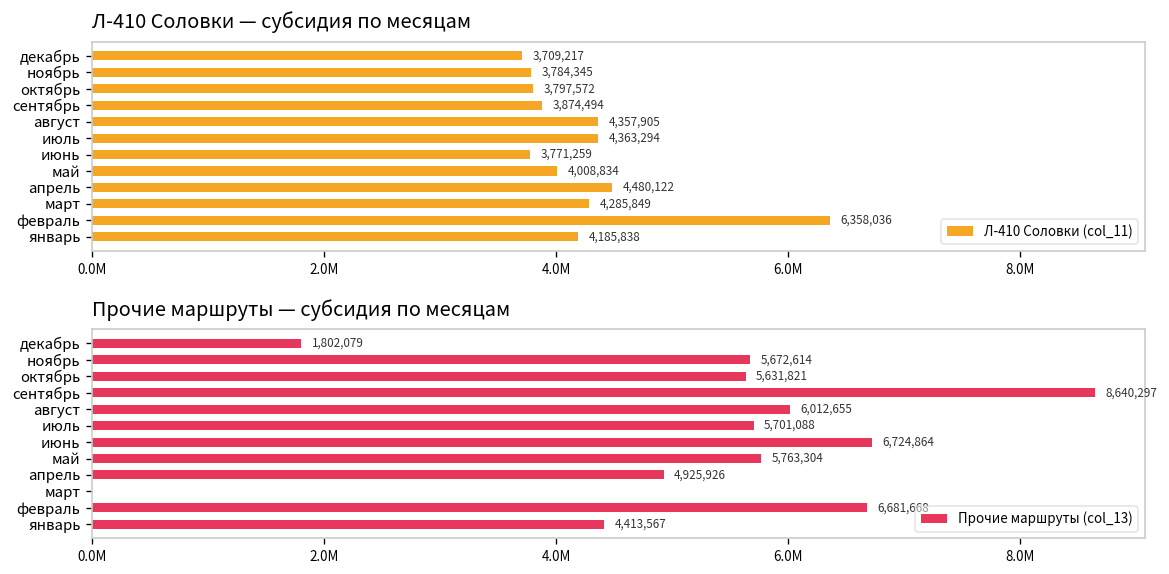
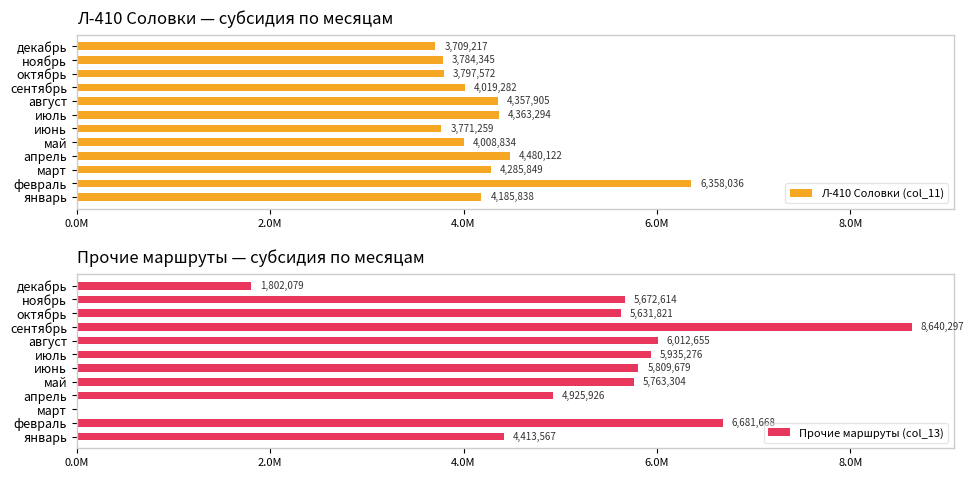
  {
    "Л-410 Соловки — субсидия по месяцам": {
      "декабрь": "3,709,217",
      "ноябрь": "3,784,345",
      "октябрь": "3,797,572",
-     "сентябрь": "3,874,494",
+     "сентябрь": "4,019,282",
      "август": "4,357,905",
      "июль": "4,363,294",
      "июнь": "3,771,259",
      "май": "4,008,834",
      "апрель": "4,480,122",
      "март": "4,285,849",
      "февраль": "6,358,036",
      "январь": "4,185,838"
    },
    "Прочие маршруты — субсидия по месяцам": {
      "декабрь": "1,802,079",
      "ноябрь": "5,672,614",
      "октябрь": "5,631,821",
      "сентябрь": "8,640,297",
      "август": "6,012,655",
-     "июль": "5,701,088",
-     "июнь": "6,724,864",
+     "июль": "5,935,276",
+     "июнь": "5,809,679",
      "май": "5,763,304",
      "апрель": "4,925,926",
      "январь": "4,413,567"
    }
  }
